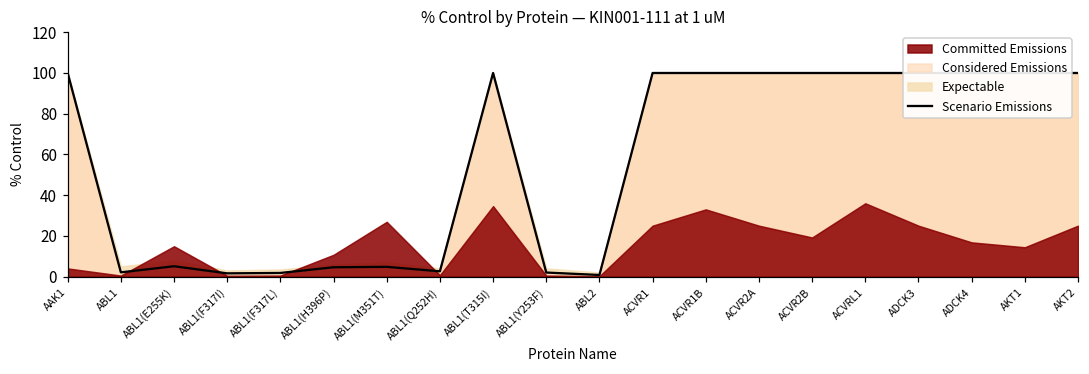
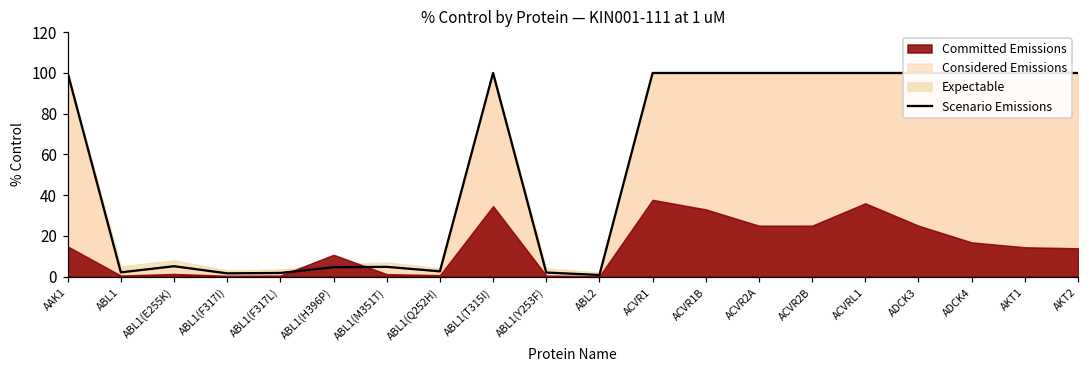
  {
    "Committed Emissions": {
-     "AAK1": 4,
-     "ABL1(E255K)": 15,
+     "AAK1": 15,
+     "ABL1(E255K)": 1,
      "ABL1(H396P)": 11,
-     "ABL1(M351T)": 27,
+     "ABL1(M351T)": 1,
      "ABL1(T315I)": 35,
-     "ACVR1": 25,
+     "ACVR1": 38,
      "ACVR1B": 33,
      "ACVR2A": 25,
-     "ACVR2B": 19,
+     "ACVR2B": 25,
      "ACVRL1": 36,
      "ADCK3": 25,
      "ADCK4": 17,
      "AKT1": 14,
-     "AKT2": 25
+     "AKT2": 14
    }
  }
